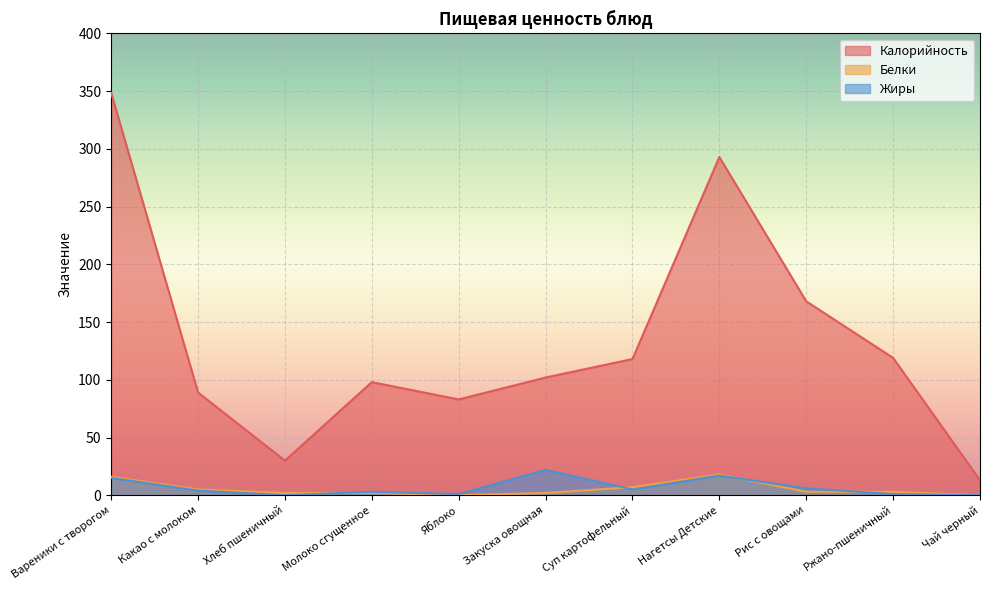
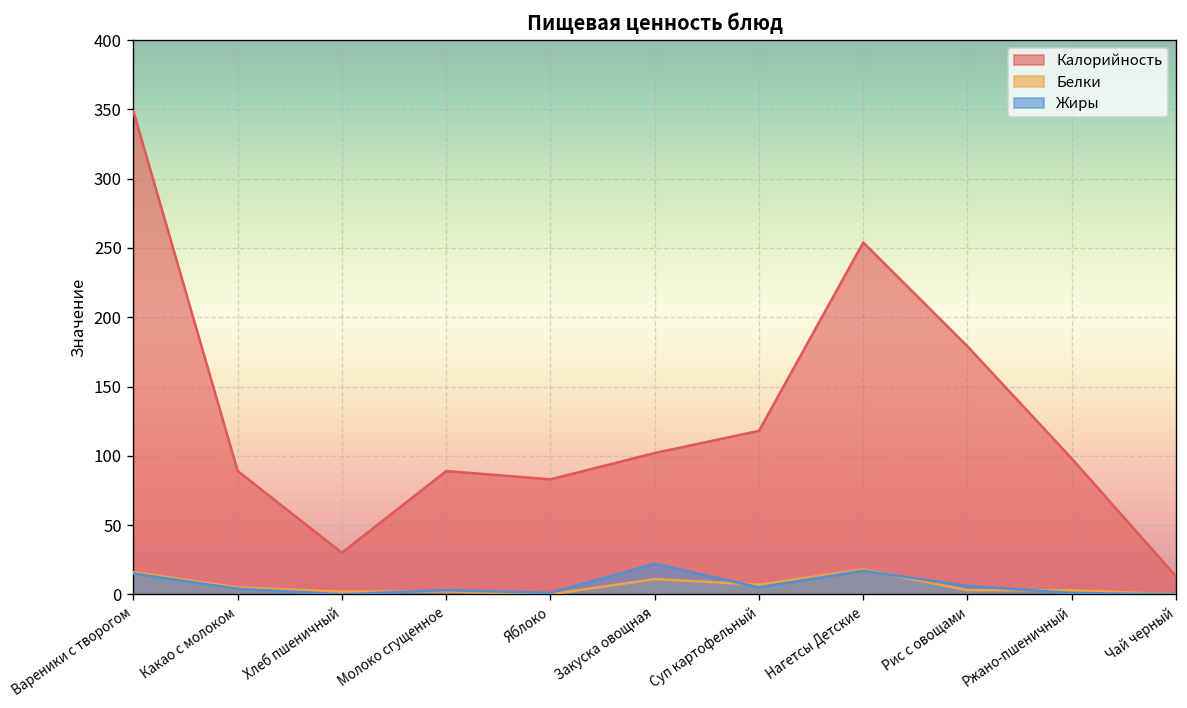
  {
    "Калорийность": {
      "Вареники с творогом": 349,
      "Какао с молоком": 89,
      "Хлеб пшеничный": 30,
-     "Молоко сгущенное": 98,
+     "Молоко сгущенное": 89,
      "Яблоко": 83,
      "Закуска овощная": 102,
      "Суп картофельный": 118,
-     "Нагетсы Детские": 293,
-     "Рис с овощами": 168,
-     "Ржано-пшеничный": 119,
+     "Нагетсы Детские": 254,
+     "Рис с овощами": 179,
+     "Ржано-пшеничный": 98,
      "Чай черный": 13
    },
    "Белки": {
-     "Закуска овощная": 2,
+     "Закуска овощная": 11,
      "Рис с овощами": 3
    },
    "Жиры": {
      "Закуска овощная": 22,
      "Рис с овощами": 6
    }
  }
